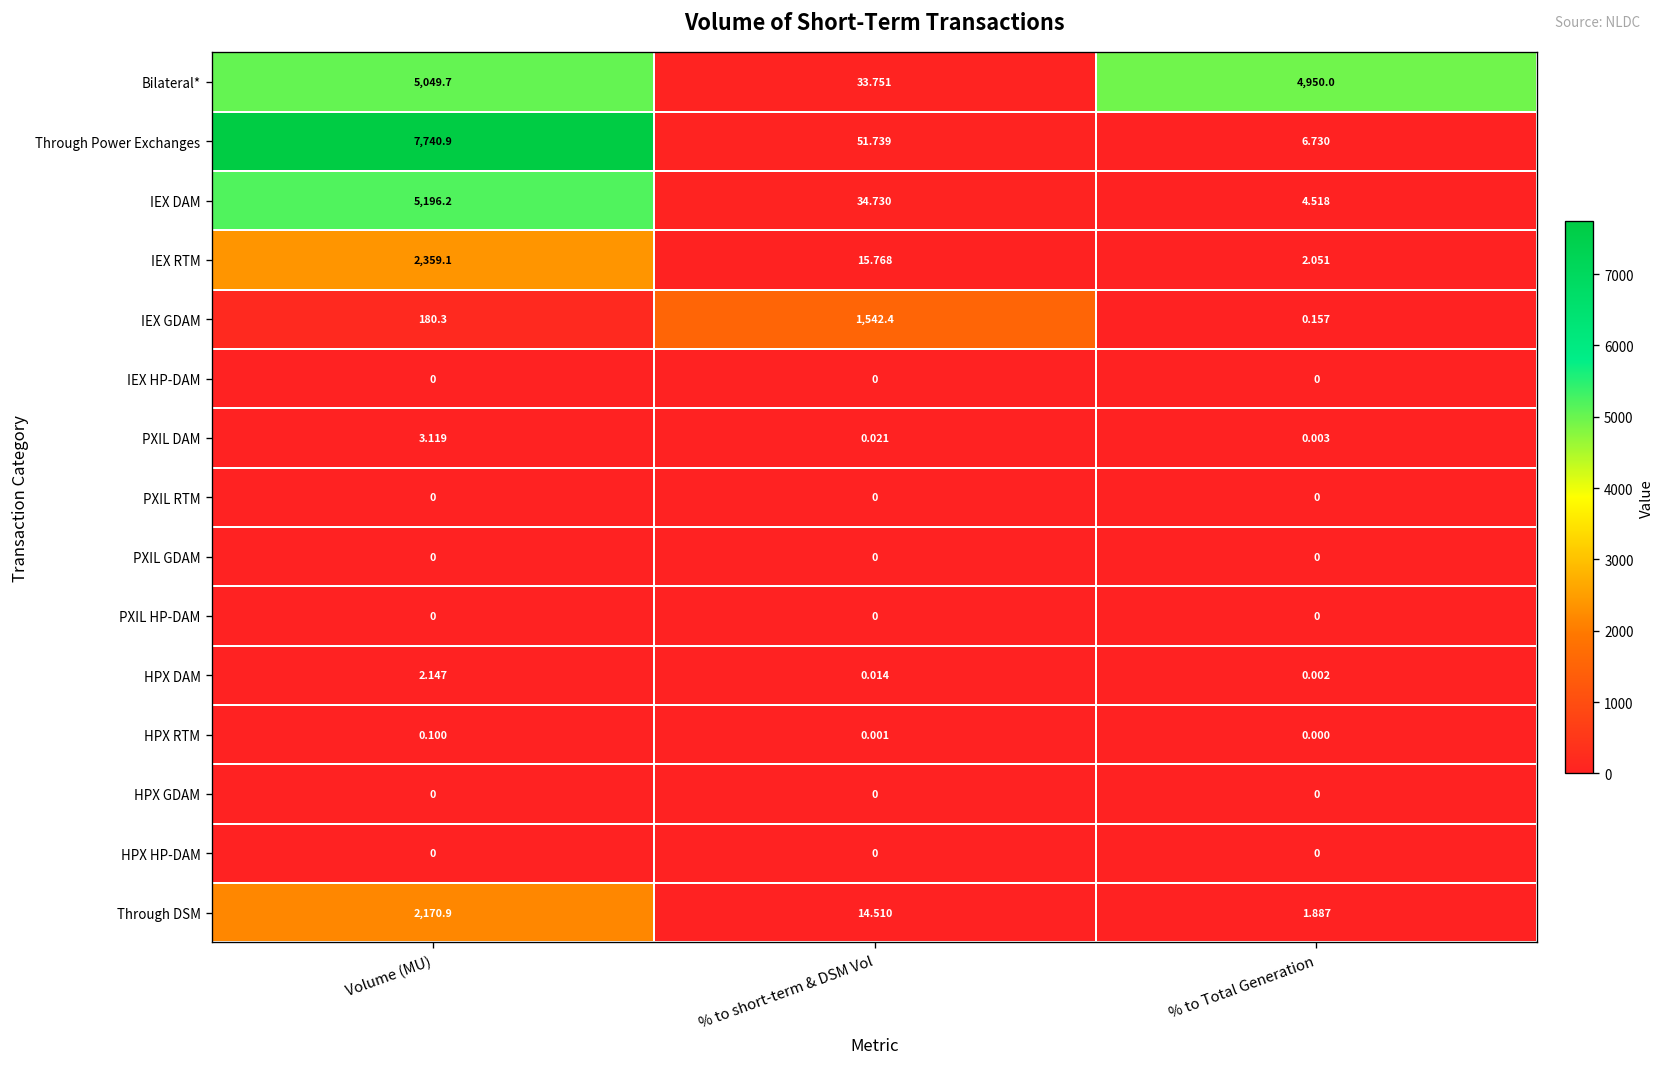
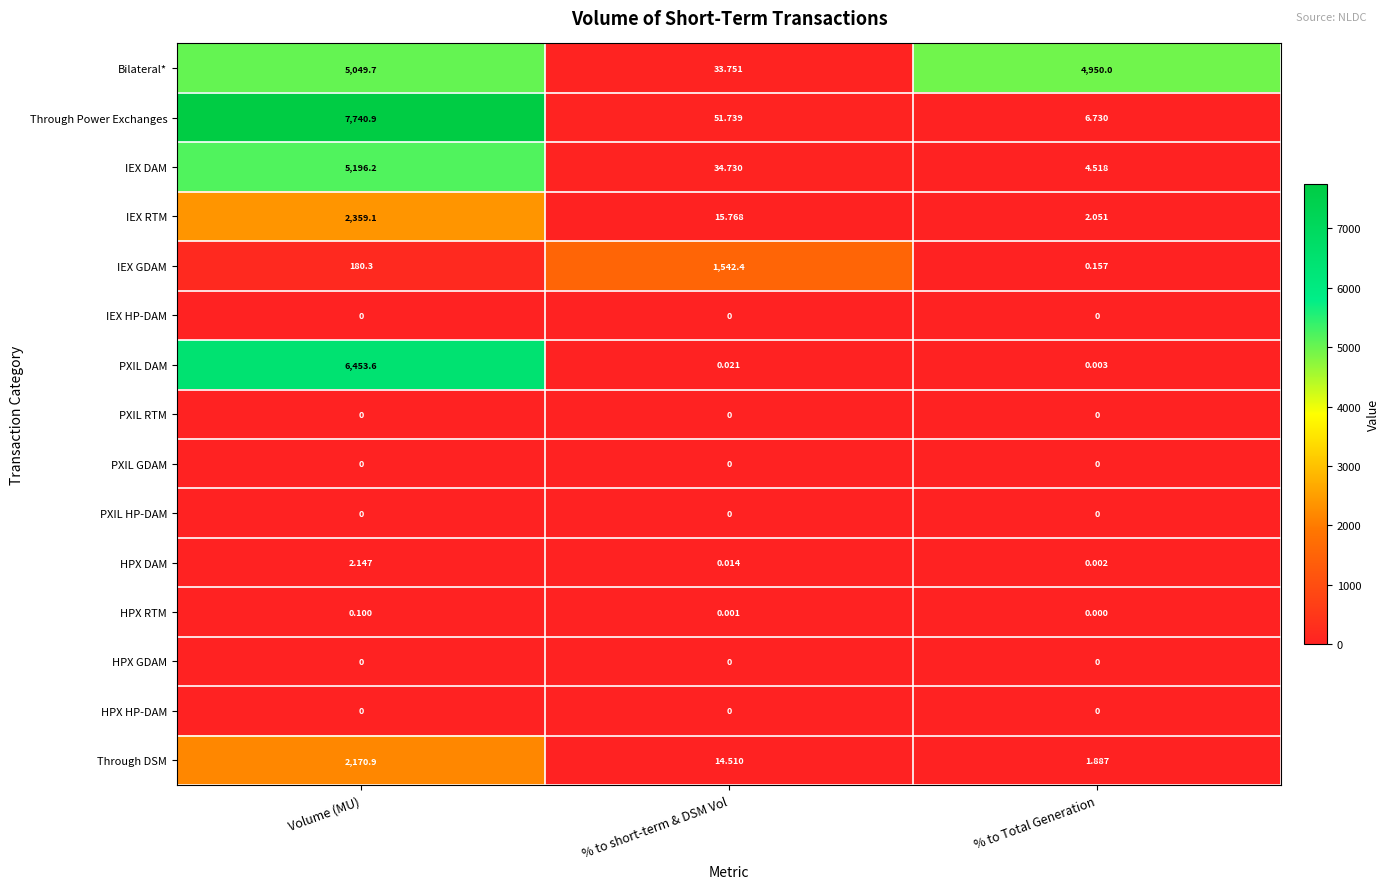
  {
    "Bilateral*": {
      "Volume (MU)": "5,049.7",
      "% to short-term & DSM Vol": "33.751",
      "% to Total Generation": "4,950.0"
    },
    "Through Power Exchanges": {
      "Volume (MU)": "7,740.9",
      "% to short-term & DSM Vol": "51.739",
      "% to Total Generation": "6.730"
    },
    "IEX DAM": {
      "Volume (MU)": "5,196.2",
      "% to short-term & DSM Vol": "34.730",
      "% to Total Generation": "4.518"
    },
    "IEX RTM": {
      "Volume (MU)": "2,359.1",
      "% to short-term & DSM Vol": "15.768",
      "% to Total Generation": "2.051"
    },
    "IEX GDAM": {
      "Volume (MU)": "180.3",
      "% to short-term & DSM Vol": "1,542.4",
      "% to Total Generation": "0.157"
    },
    "IEX HP-DAM": {
      "Volume (MU)": "0",
      "% to short-term & DSM Vol": "0",
      "% to Total Generation": "0"
    },
    "PXIL DAM": {
-     "Volume (MU)": "3.119",
+     "Volume (MU)": "6,453.6",
      "% to short-term & DSM Vol": "0.021",
      "% to Total Generation": "0.003"
    },
    "PXIL RTM": {
      "Volume (MU)": "0",
      "% to short-term & DSM Vol": "0",
      "% to Total Generation": "0"
    },
    "PXIL GDAM": {
      "Volume (MU)": "0",
      "% to short-term & DSM Vol": "0",
      "% to Total Generation": "0"
    },
    "PXIL HP-DAM": {
      "Volume (MU)": "0",
      "% to short-term & DSM Vol": "0",
      "% to Total Generation": "0"
    },
    "HPX DAM": {
      "Volume (MU)": "2.147",
      "% to short-term & DSM Vol": "0.014",
      "% to Total Generation": "0.002"
    },
    "HPX RTM": {
      "Volume (MU)": "0.100",
      "% to short-term & DSM Vol": "0.001",
      "% to Total Generation": "0.000"
    },
    "HPX GDAM": {
      "Volume (MU)": "0",
      "% to short-term & DSM Vol": "0",
      "% to Total Generation": "0"
    },
    "HPX HP-DAM": {
      "Volume (MU)": "0",
      "% to short-term & DSM Vol": "0",
      "% to Total Generation": "0"
    },
    "Through DSM": {
      "Volume (MU)": "2,170.9",
      "% to short-term & DSM Vol": "14.510",
      "% to Total Generation": "1.887"
    }
  }
